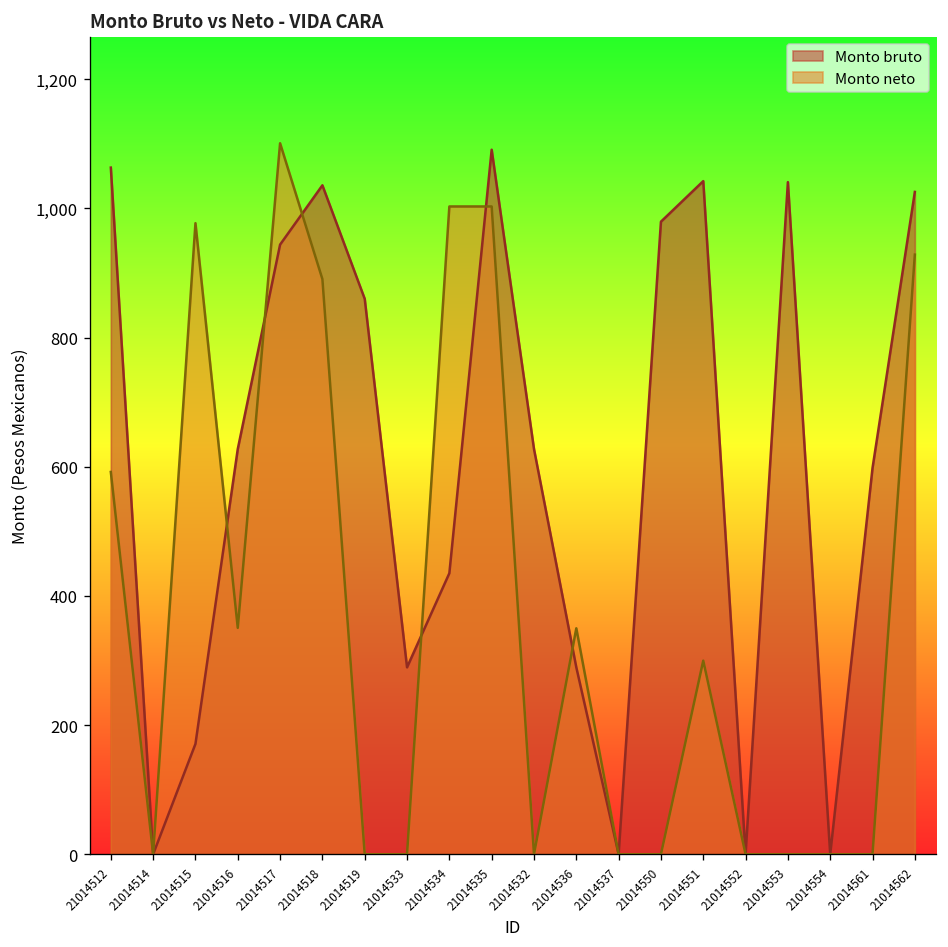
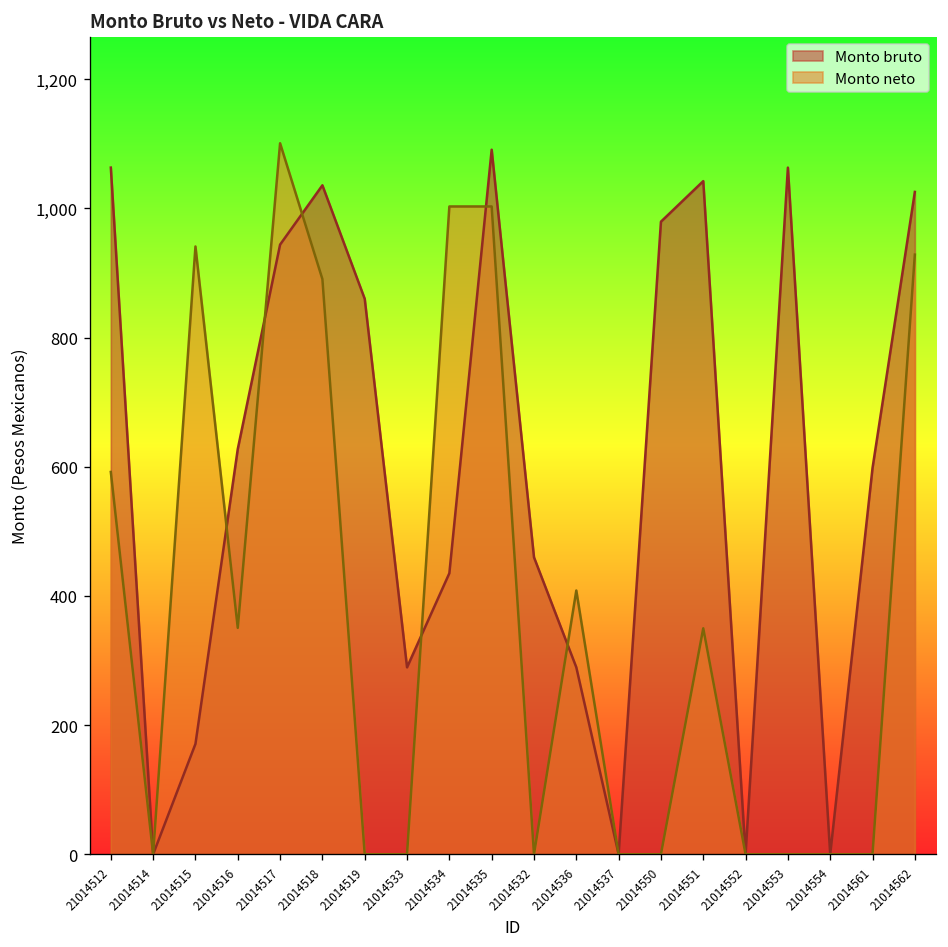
  {
    "Monto bruto": {
      "21014512": "1,060",
      "21014515": "170",
      "21014516": "630",
      "21014517": "940",
      "21014518": "1,040",
      "21014519": "860",
      "21014533": "290",
      "21014534": "440",
      "21014535": "1,090",
-     "21014532": "630",
+     "21014532": "460",
      "21014536": "290",
      "21014550": "980",
      "21014551": "1,040",
-     "21014553": "1,040",
+     "21014553": "1,060",
      "21014561": "600",
      "21014562": "1,030"
    },
    "Monto neto": {
      "21014512": "590",
-     "21014515": "980",
+     "21014515": "940",
      "21014516": "350",
      "21014517": "1,100",
      "21014518": "890",
      "21014519": "0",
      "21014533": "0",
      "21014534": "1,000",
      "21014535": "1,000",
      "21014532": "0",
-     "21014536": "350",
+     "21014536": "410",
      "21014550": "0",
-     "21014551": "300",
+     "21014551": "350",
      "21014553": "0",
      "21014561": "0",
      "21014562": "930"
    }
  }
